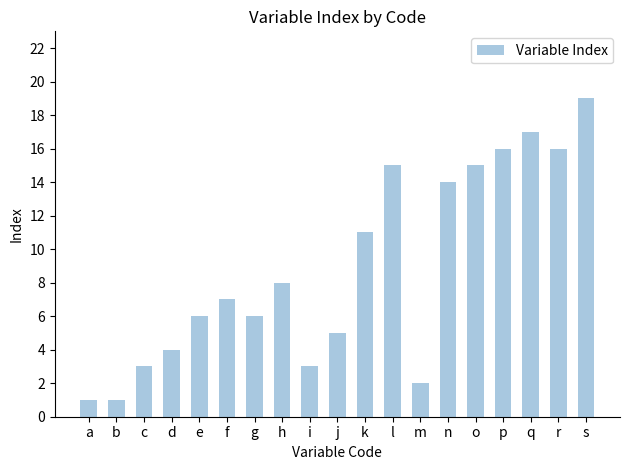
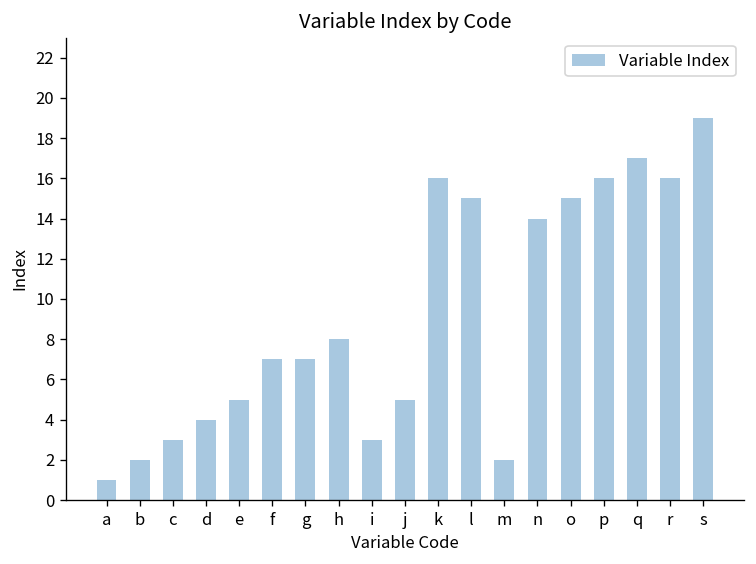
  {
    "a": 1,
-   "b": 1,
+   "b": 2,
    "c": 3,
    "d": 4,
-   "e": 6,
+   "e": 5,
    "f": 7,
-   "g": 6,
+   "g": 7,
    "h": 8,
    "i": 3,
    "j": 5,
-   "k": 11,
+   "k": 16,
    "l": 15,
    "m": 2,
    "n": 14,
    "o": 15,
    "p": 16,
    "q": 17,
    "r": 16,
    "s": 19
  }
